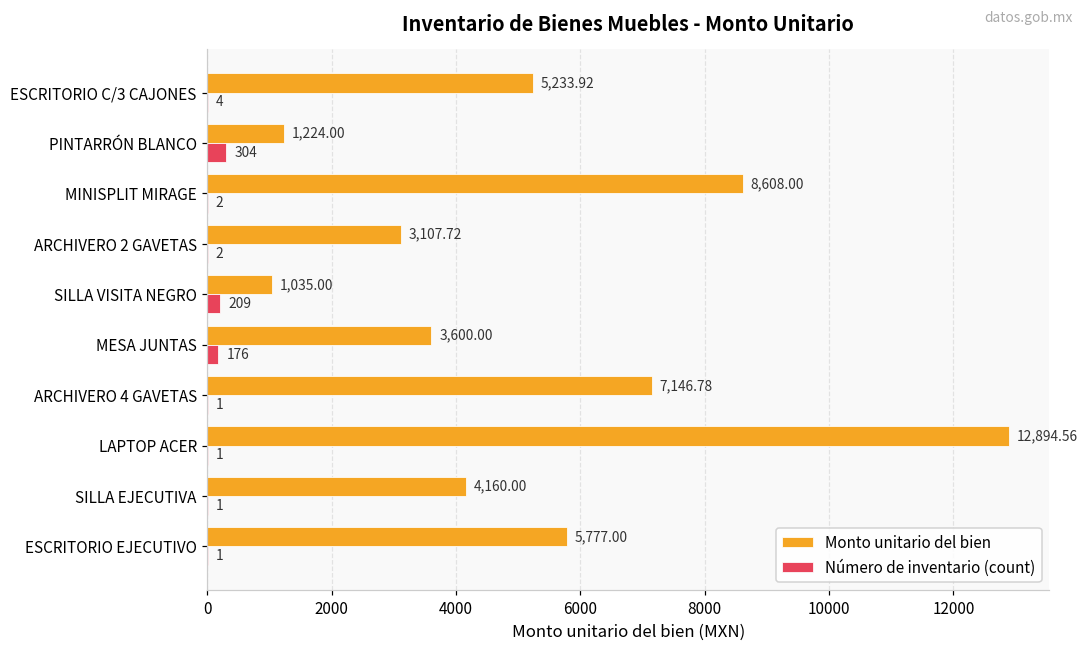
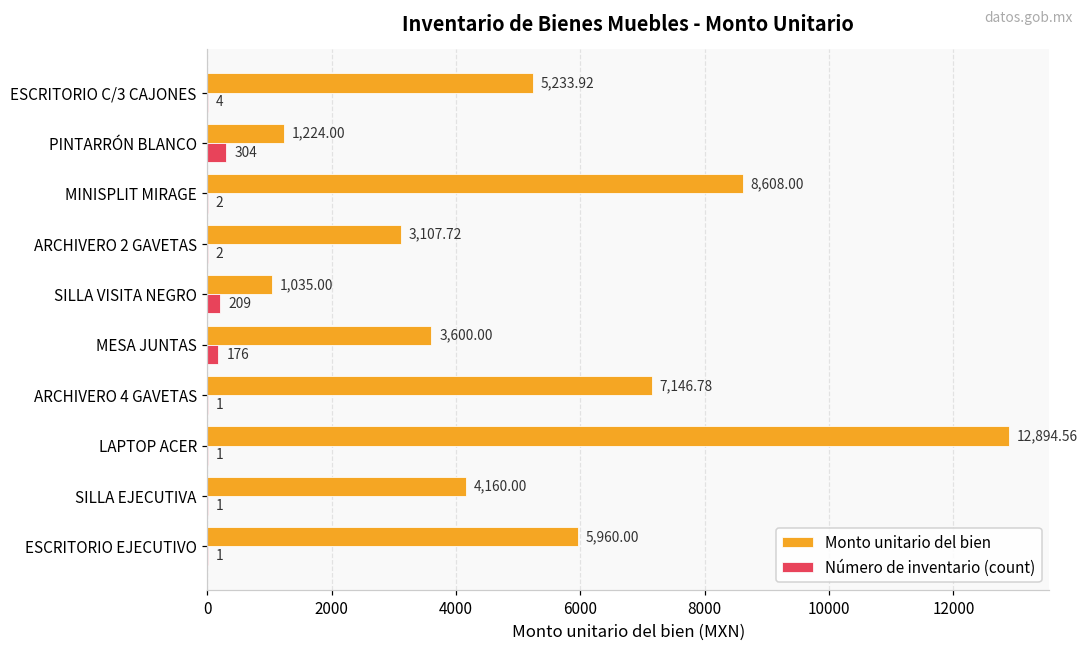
  {
    "Monto unitario del bien": {
      "ESCRITORIO C/3 CAJONES": "5,233.92",
      "PINTARRÓN BLANCO": "1,224.00",
      "MINISPLIT MIRAGE": "8,608.00",
      "ARCHIVERO 2 GAVETAS": "3,107.72",
      "SILLA VISITA NEGRO": "1,035.00",
      "MESA JUNTAS": "3,600.00",
      "ARCHIVERO 4 GAVETAS": "7,146.78",
      "LAPTOP ACER": "12,894.56",
      "SILLA EJECUTIVA": "4,160.00",
-     "ESCRITORIO EJECUTIVO": "5,777.00"
+     "ESCRITORIO EJECUTIVO": "5,960.00"
    },
    "Número de inventario (count)": {
      "ESCRITORIO C/3 CAJONES": "4",
      "PINTARRÓN BLANCO": "304",
      "MINISPLIT MIRAGE": "2",
      "ARCHIVERO 2 GAVETAS": "2",
      "SILLA VISITA NEGRO": "209",
      "MESA JUNTAS": "176",
      "ARCHIVERO 4 GAVETAS": "1",
      "LAPTOP ACER": "1",
      "SILLA EJECUTIVA": "1",
      "ESCRITORIO EJECUTIVO": "1"
    }
  }
